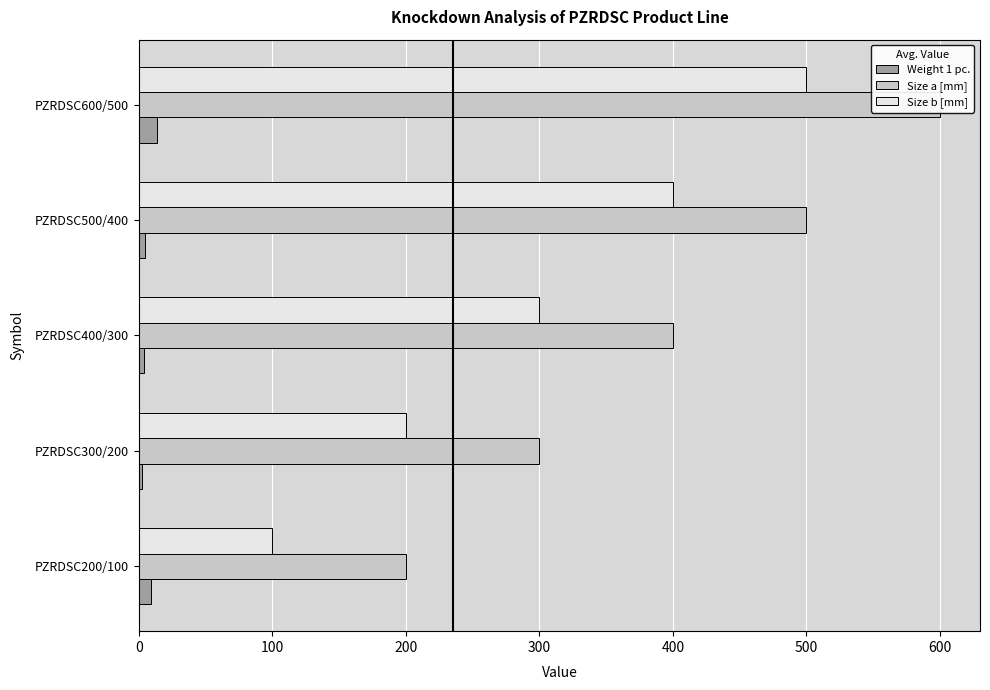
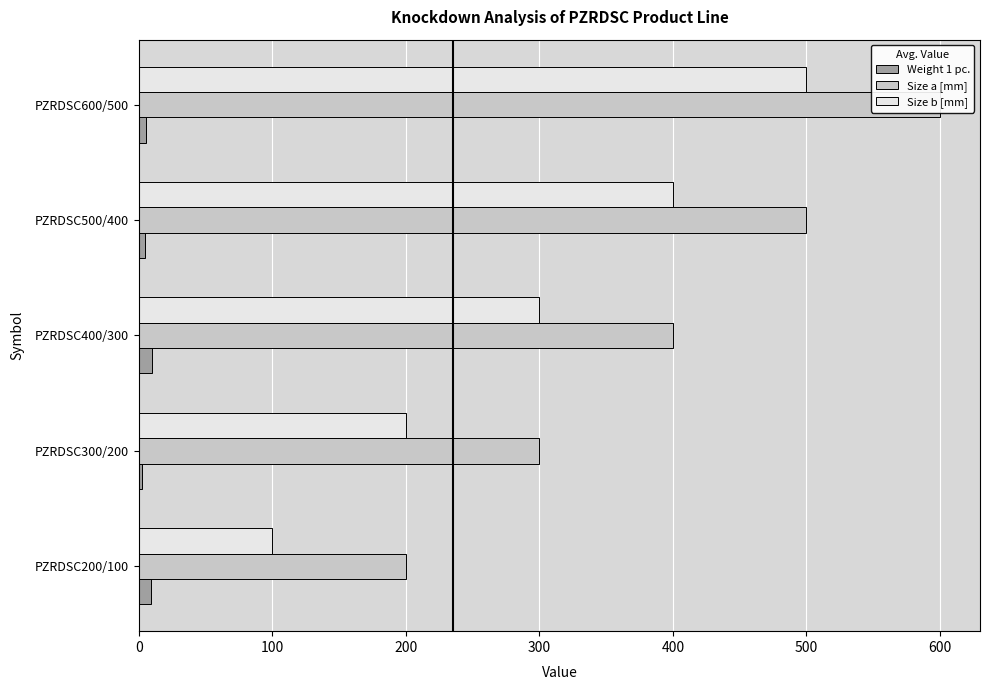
  {
    "Weight 1 pc.": {
-     "PZRDSC600/500": 13,
+     "PZRDSC600/500": 5,
      "PZRDSC500/400": 4,
-     "PZRDSC400/300": 3,
+     "PZRDSC400/300": 9,
      "PZRDSC300/200": 3,
      "PZRDSC200/100": 9
    }
  }
